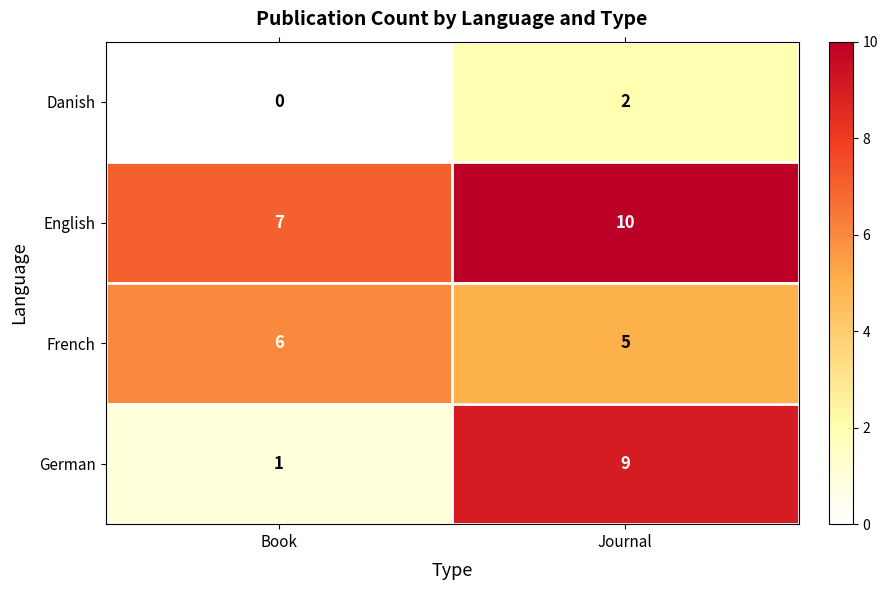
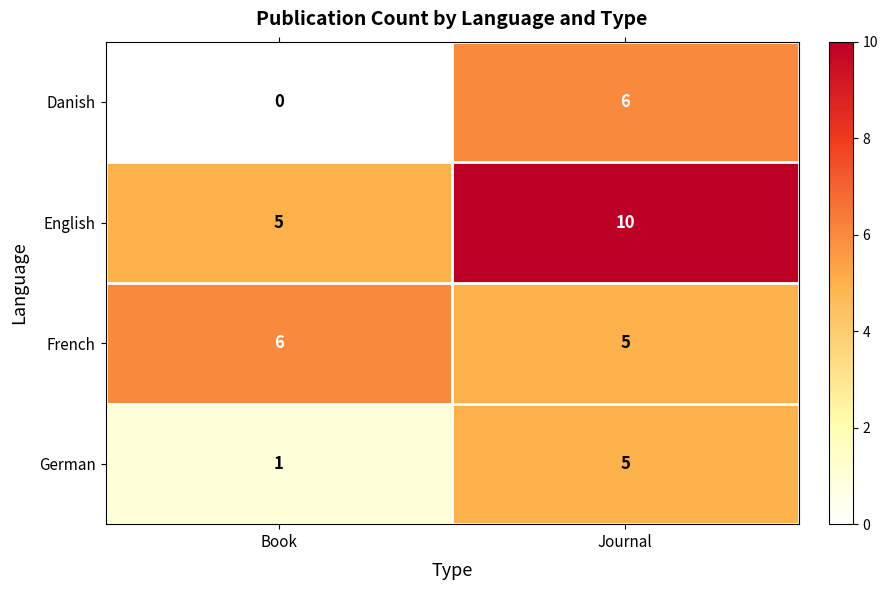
  {
    "Danish": {
      "Book": 0,
-     "Journal": 2
+     "Journal": 6
    },
    "English": {
-     "Book": 7,
+     "Book": 5,
      "Journal": 10
    },
    "French": {
      "Book": 6,
      "Journal": 5
    },
    "German": {
      "Book": 1,
-     "Journal": 9
+     "Journal": 5
    }
  }
